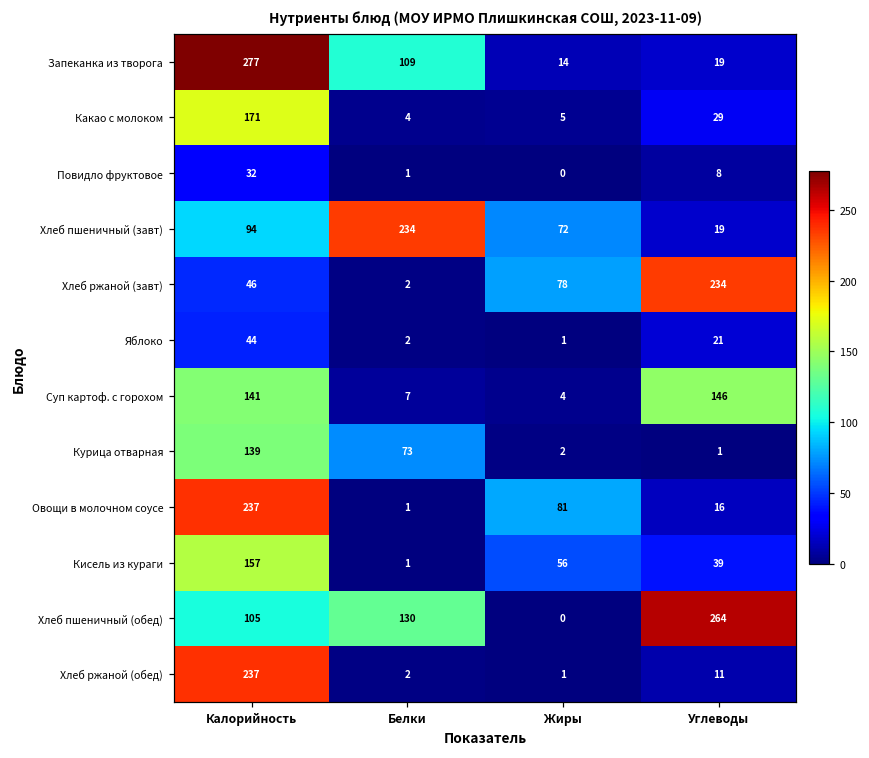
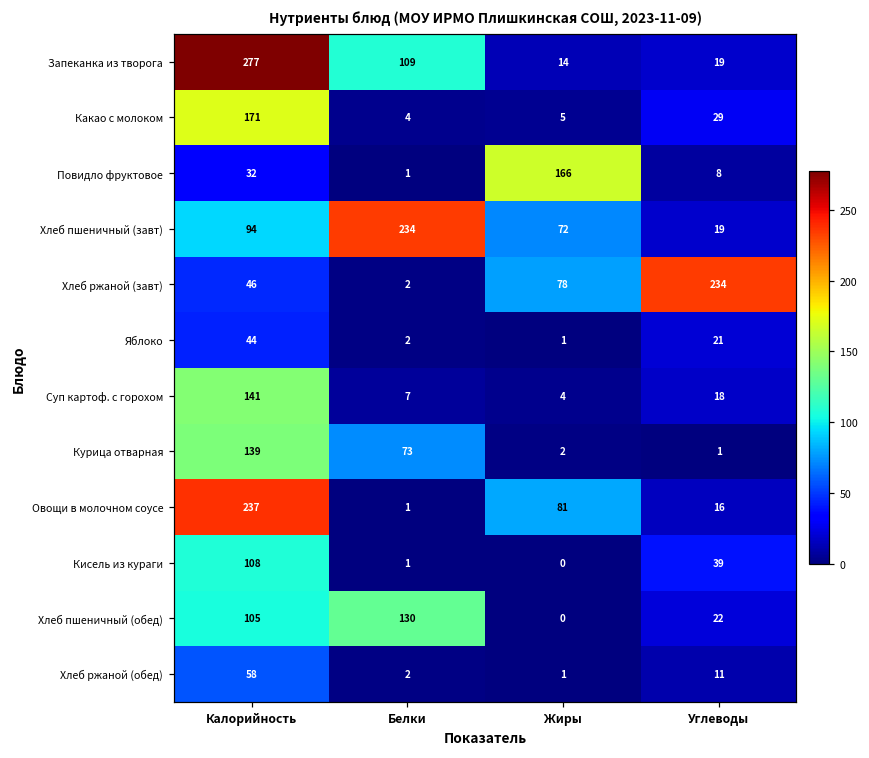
  {
    "Запеканка из творога": {
      "Калорийность": 277,
      "Белки": 109,
      "Жиры": 14,
      "Углеводы": 19
    },
    "Какао с молоком": {
      "Калорийность": 171,
      "Белки": 4,
      "Жиры": 5,
      "Углеводы": 29
    },
    "Повидло фруктовое": {
      "Калорийность": 32,
      "Белки": 1,
-     "Жиры": 0,
+     "Жиры": 166,
      "Углеводы": 8
    },
    "Хлеб пшеничный (завт)": {
      "Калорийность": 94,
      "Белки": 234,
      "Жиры": 72,
      "Углеводы": 19
    },
    "Хлеб ржаной (завт)": {
      "Калорийность": 46,
      "Белки": 2,
      "Жиры": 78,
      "Углеводы": 234
    },
    "Яблоко": {
      "Калорийность": 44,
      "Белки": 2,
      "Жиры": 1,
      "Углеводы": 21
    },
    "Суп картоф. с горохом": {
      "Калорийность": 141,
      "Белки": 7,
      "Жиры": 4,
-     "Углеводы": 146
+     "Углеводы": 18
    },
    "Курица отварная": {
      "Калорийность": 139,
      "Белки": 73,
      "Жиры": 2,
      "Углеводы": 1
    },
    "Овощи в молочном соусе": {
      "Калорийность": 237,
      "Белки": 1,
      "Жиры": 81,
      "Углеводы": 16
    },
    "Кисель из кураги": {
-     "Калорийность": 157,
+     "Калорийность": 108,
      "Белки": 1,
-     "Жиры": 56,
+     "Жиры": 0,
      "Углеводы": 39
    },
    "Хлеб пшеничный (обед)": {
      "Калорийность": 105,
      "Белки": 130,
      "Жиры": 0,
-     "Углеводы": 264
+     "Углеводы": 22
    },
    "Хлеб ржаной (обед)": {
-     "Калорийность": 237,
+     "Калорийность": 58,
      "Белки": 2,
      "Жиры": 1,
      "Углеводы": 11
    }
  }
